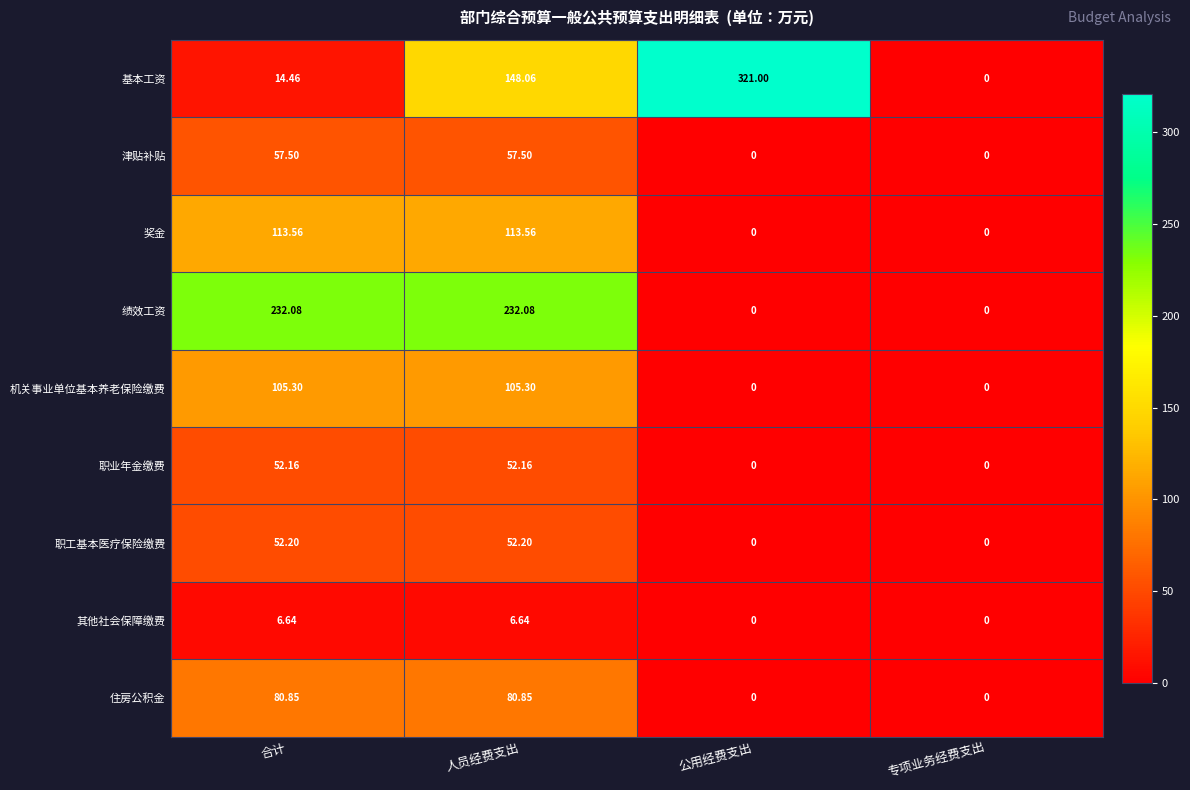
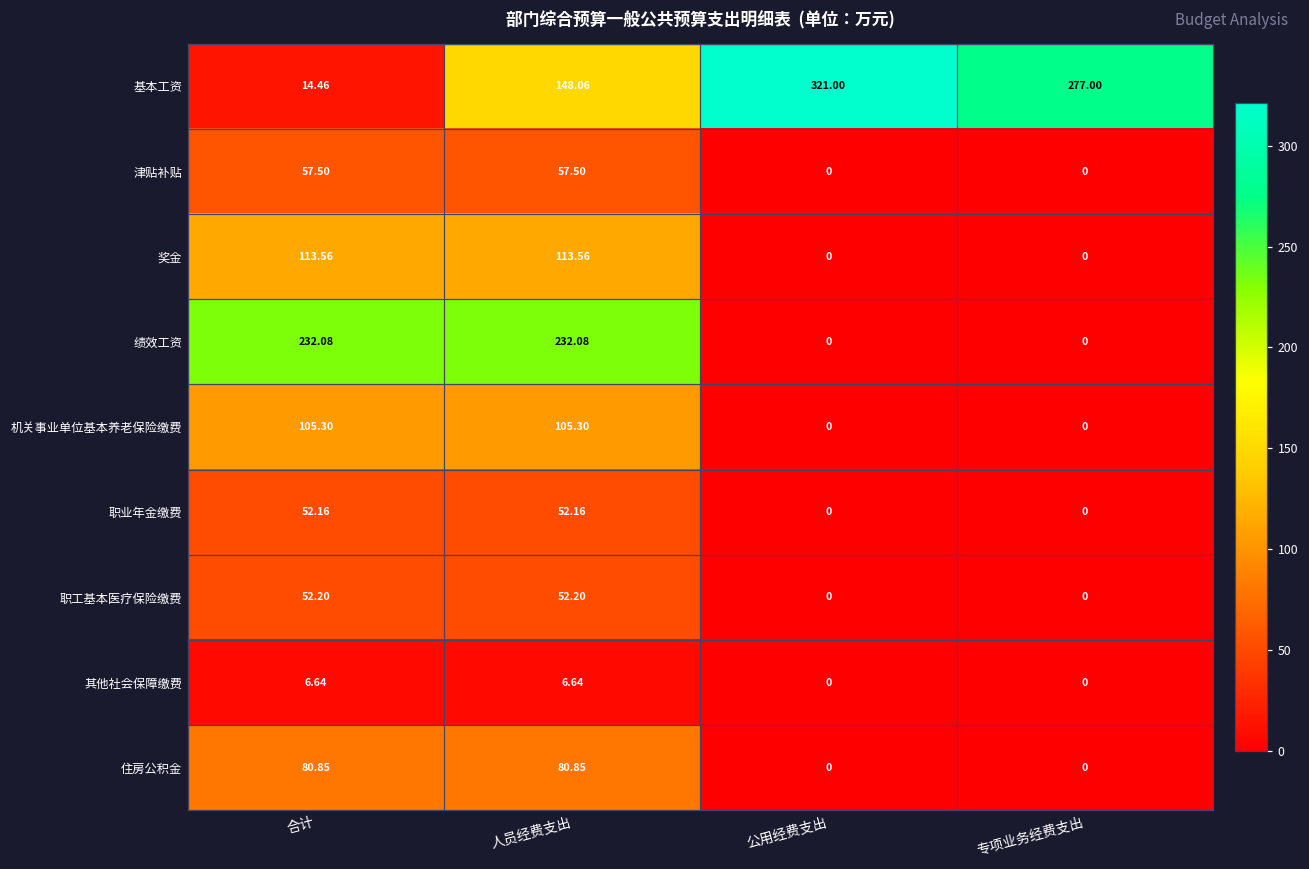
  {
    "基本工资": {
      "合计": 14.46,
      "人员经费支出": 148.06,
      "公用经费支出": 321.00,
-     "专项业务经费支出": 0
+     "专项业务经费支出": 277.00
    },
    "津贴补贴": {
      "合计": 57.50,
      "人员经费支出": 57.50,
      "公用经费支出": 0,
      "专项业务经费支出": 0
    },
    "奖金": {
      "合计": 113.56,
      "人员经费支出": 113.56,
      "公用经费支出": 0,
      "专项业务经费支出": 0
    },
    "绩效工资": {
      "合计": 232.08,
      "人员经费支出": 232.08,
      "公用经费支出": 0,
      "专项业务经费支出": 0
    },
    "机关事业单位基本养老保险缴费": {
      "合计": 105.30,
      "人员经费支出": 105.30,
      "公用经费支出": 0,
      "专项业务经费支出": 0
    },
    "职业年金缴费": {
      "合计": 52.16,
      "人员经费支出": 52.16,
      "公用经费支出": 0,
      "专项业务经费支出": 0
    },
    "职工基本医疗保险缴费": {
      "合计": 52.20,
      "人员经费支出": 52.20,
      "公用经费支出": 0,
      "专项业务经费支出": 0
    },
    "其他社会保障缴费": {
      "合计": 6.64,
      "人员经费支出": 6.64,
      "公用经费支出": 0,
      "专项业务经费支出": 0
    },
    "住房公积金": {
      "合计": 80.85,
      "人员经费支出": 80.85,
      "公用经费支出": 0,
      "专项业务经费支出": 0
    }
  }
